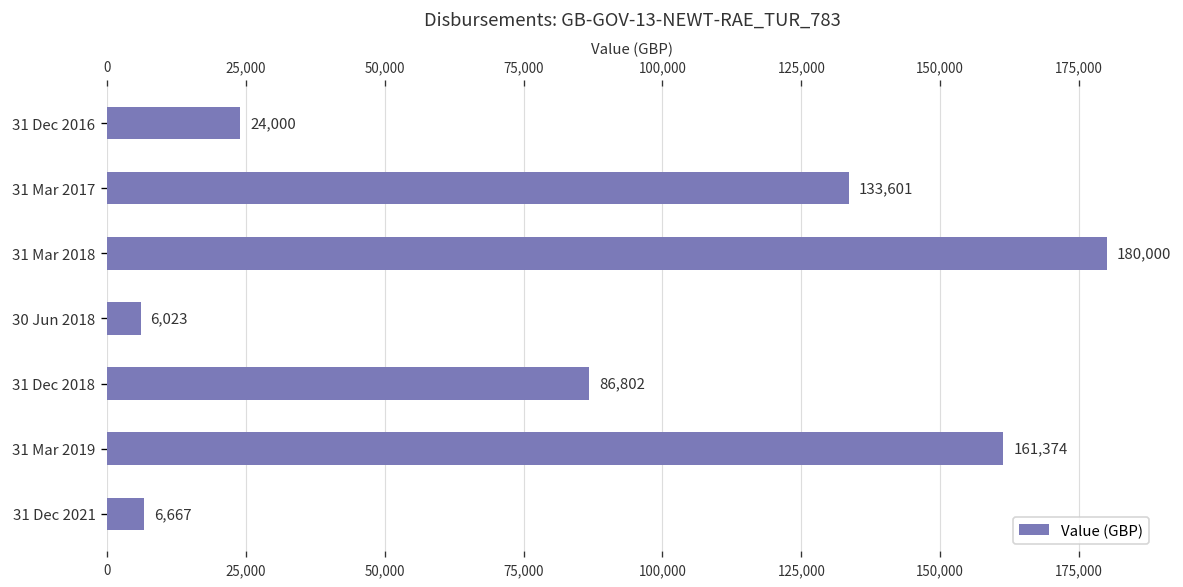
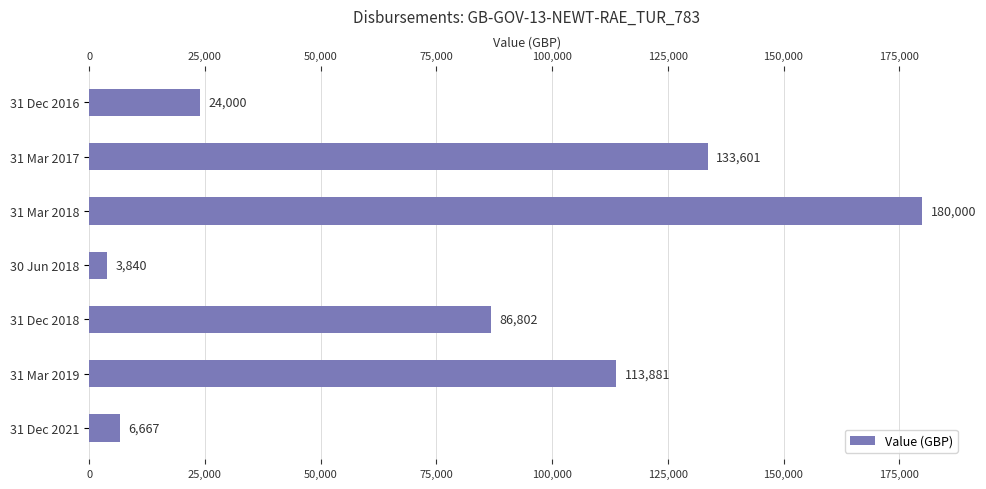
  {
    "31 Dec 2016": "24,000",
    "31 Mar 2017": "133,601",
    "31 Mar 2018": "180,000",
-   "30 Jun 2018": "6,023",
+   "30 Jun 2018": "3,840",
    "31 Dec 2018": "86,802",
-   "31 Mar 2019": "161,374",
+   "31 Mar 2019": "113,881",
    "31 Dec 2021": "6,667"
  }
